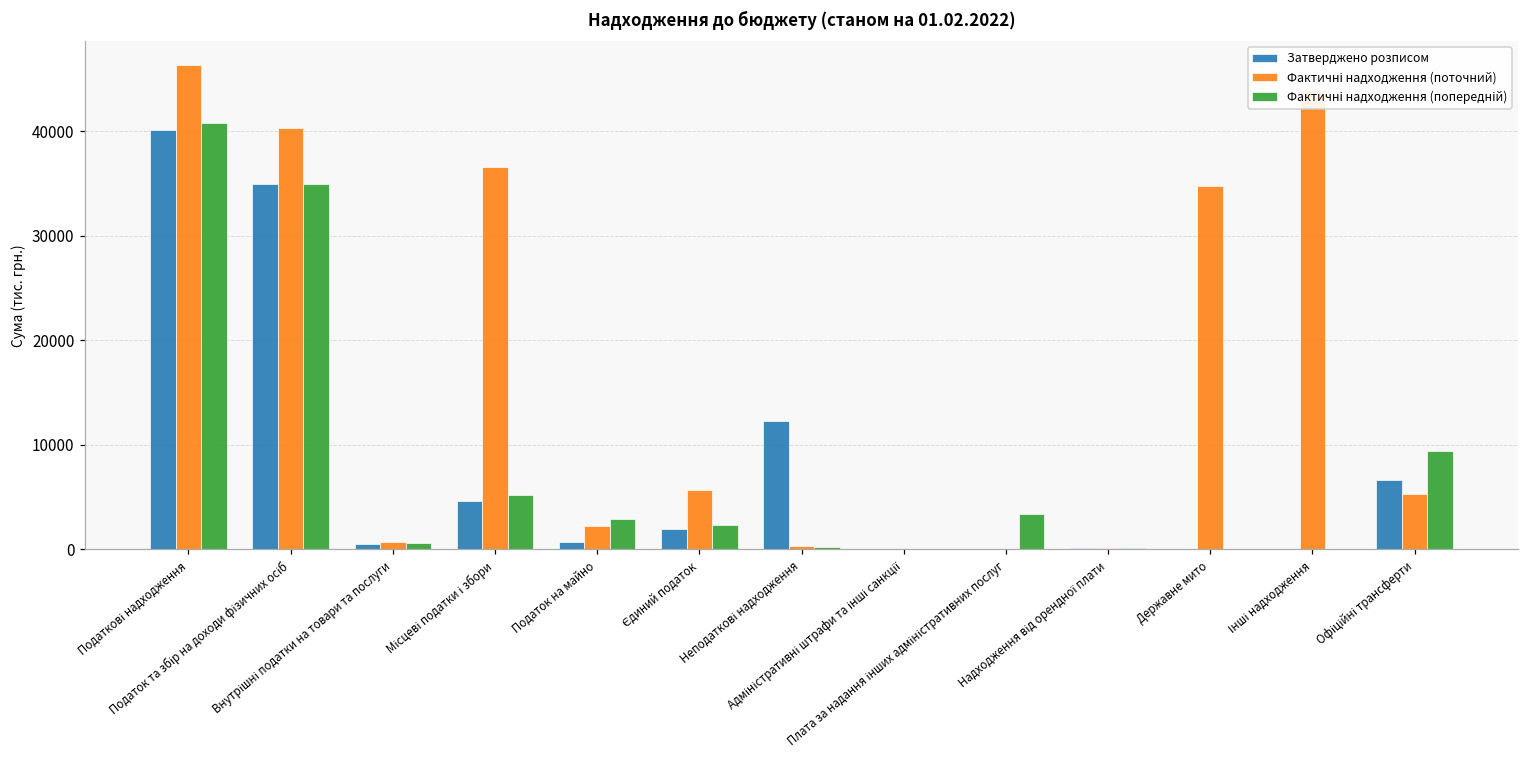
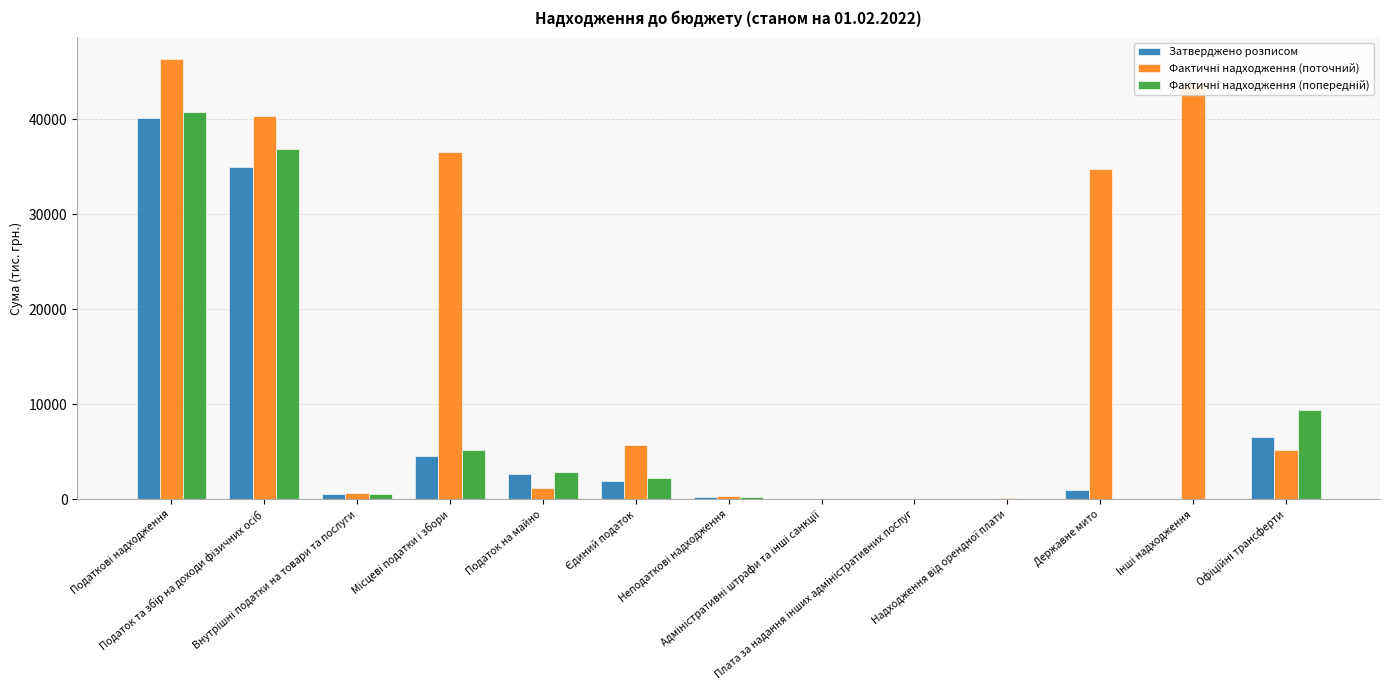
  {
    "Затверджено розписом": {
      "Податкові надходження": 40000,
      "Податок та збір на доходи фізичних осіб": 35000,
      "Внутрішні податки на товари та послуги": 1000,
      "Місцеві податки і збори": 5000,
-     "Податок на майно": 1000,
+     "Податок на майно": 3000,
      "Єдиний податок": 2000,
-     "Неподаткові надходження": 12000,
-     "Державне мито": 0,
+     "Неподаткові надходження": 0,
+     "Державне мито": 1000,
      "Офіційні трансферти": 7000
    },
    "Фактичні надходження (поточний)": {
      "Податкові надходження": 46000,
      "Податок та збір на доходи фізичних осіб": 40000,
      "Внутрішні податки на товари та послуги": 1000,
      "Місцеві податки і збори": 37000,
-     "Податок на майно": 2000,
+     "Податок на майно": 1000,
      "Єдиний податок": 6000,
      "Неподаткові надходження": 0,
      "Державне мито": 35000,
      "Офіційні трансферти": 5000
    },
    "Фактичні надходження (попередній)": {
      "Податкові надходження": 41000,
-     "Податок та збір на доходи фізичних осіб": 35000,
+     "Податок та збір на доходи фізичних осіб": 37000,
      "Внутрішні податки на товари та послуги": 1000,
      "Місцеві податки і збори": 5000,
      "Податок на майно": 3000,
      "Єдиний податок": 2000,
-     "Плата за надання інших адміністративних послуг": 3000,
+     "Плата за надання інших адміністративних послуг": 0,
      "Офіційні трансферти": 9000
    }
  }
